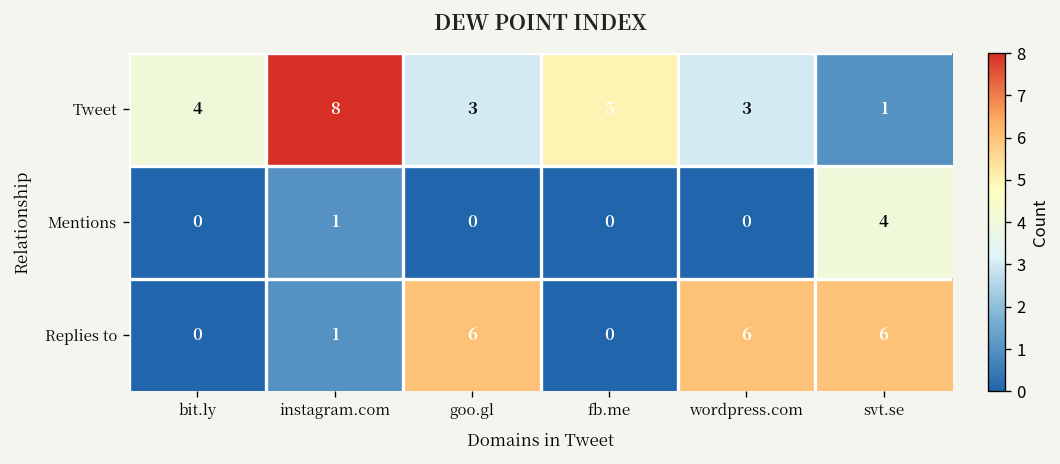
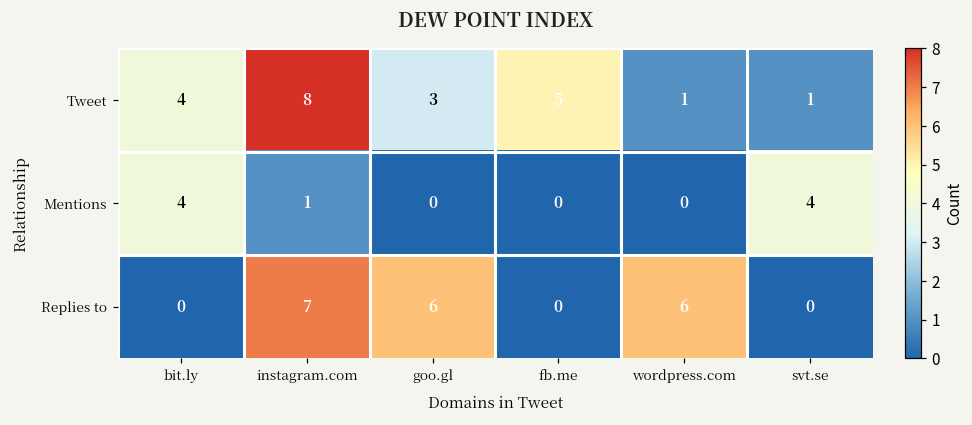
  {
    "Tweet": {
      "bit.ly": 4,
      "instagram.com": 8,
      "goo.gl": 3,
      "fb.me": 5,
-     "wordpress.com": 3,
+     "wordpress.com": 1,
      "svt.se": 1
    },
    "Mentions": {
-     "bit.ly": 0,
+     "bit.ly": 4,
      "instagram.com": 1,
      "goo.gl": 0,
      "fb.me": 0,
      "wordpress.com": 0,
      "svt.se": 4
    },
    "Replies to": {
      "bit.ly": 0,
-     "instagram.com": 1,
+     "instagram.com": 7,
      "goo.gl": 6,
      "fb.me": 0,
      "wordpress.com": 6,
-     "svt.se": 6
+     "svt.se": 0
    }
  }
